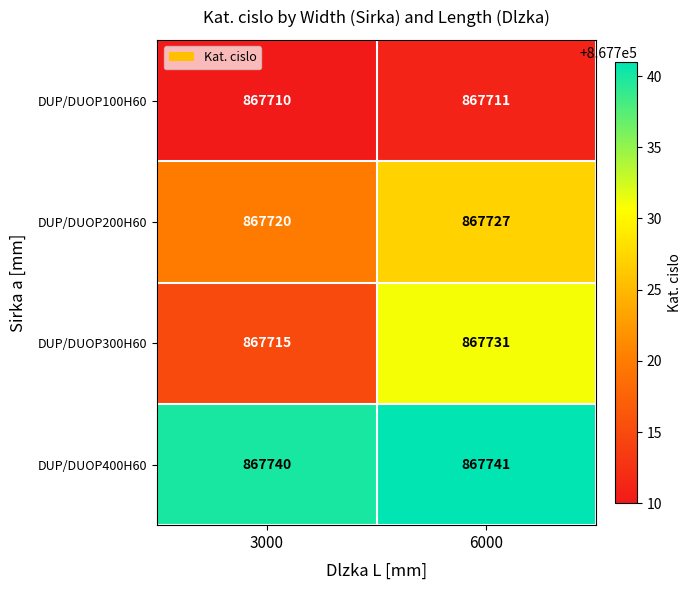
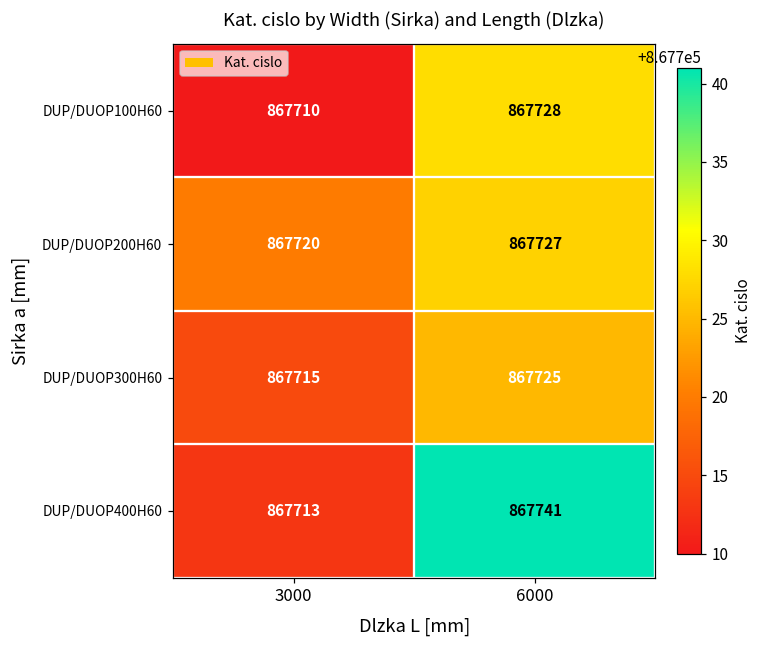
  {
    "DUP/DUOP100H60": {
      "3000": 867710,
-     "6000": 867711
+     "6000": 867728
    },
    "DUP/DUOP200H60": {
      "3000": 867720,
      "6000": 867727
    },
    "DUP/DUOP300H60": {
      "3000": 867715,
-     "6000": 867731
+     "6000": 867725
    },
    "DUP/DUOP400H60": {
-     "3000": 867740,
+     "3000": 867713,
      "6000": 867741
    }
  }
